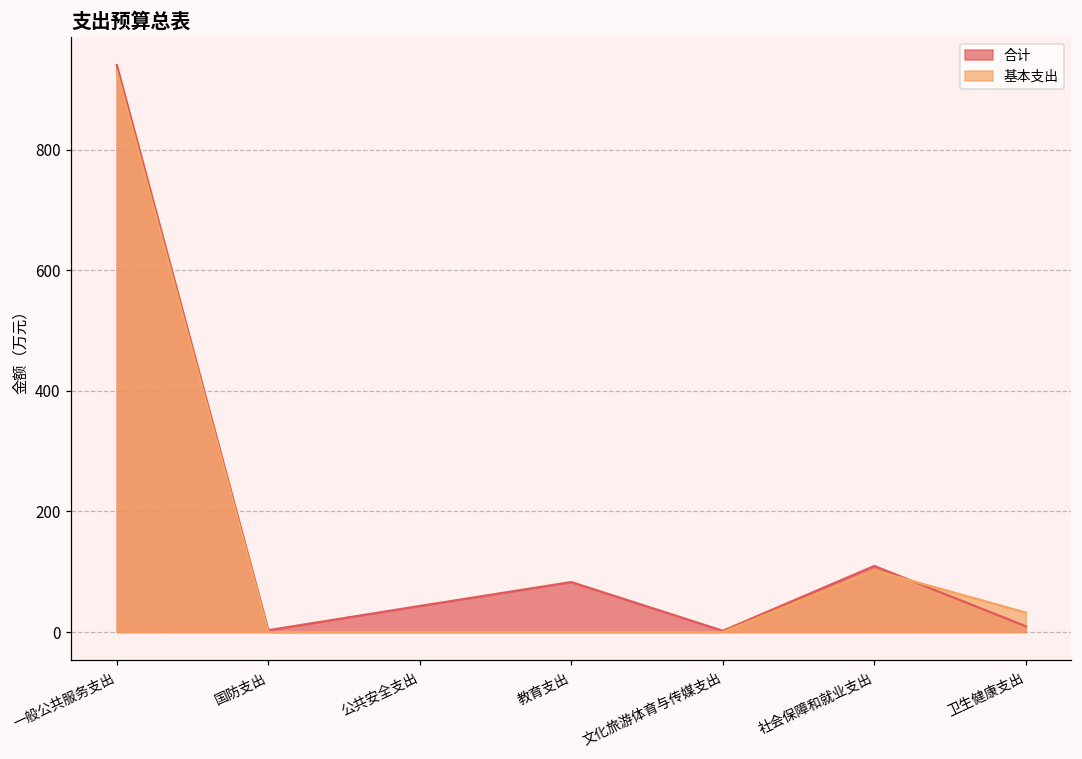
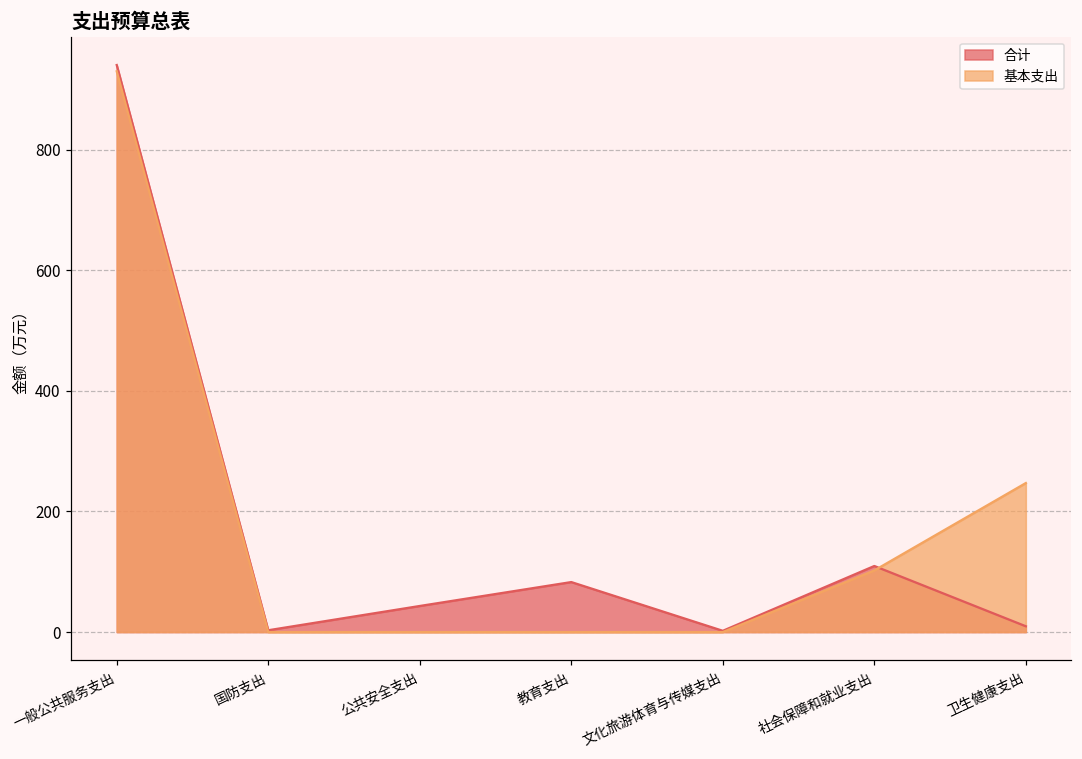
  {
    "合计": {
      "一般公共服务支出": 940,
      "公共安全支出": 40,
      "教育支出": 80,
      "社会保障和就业支出": 110,
      "卫生健康支出": 10
    },
    "基本支出": {
      "一般公共服务支出": 930,
      "公共安全支出": 0,
      "教育支出": 0,
      "社会保障和就业支出": 100,
-     "卫生健康支出": 30
+     "卫生健康支出": 250
    }
  }
